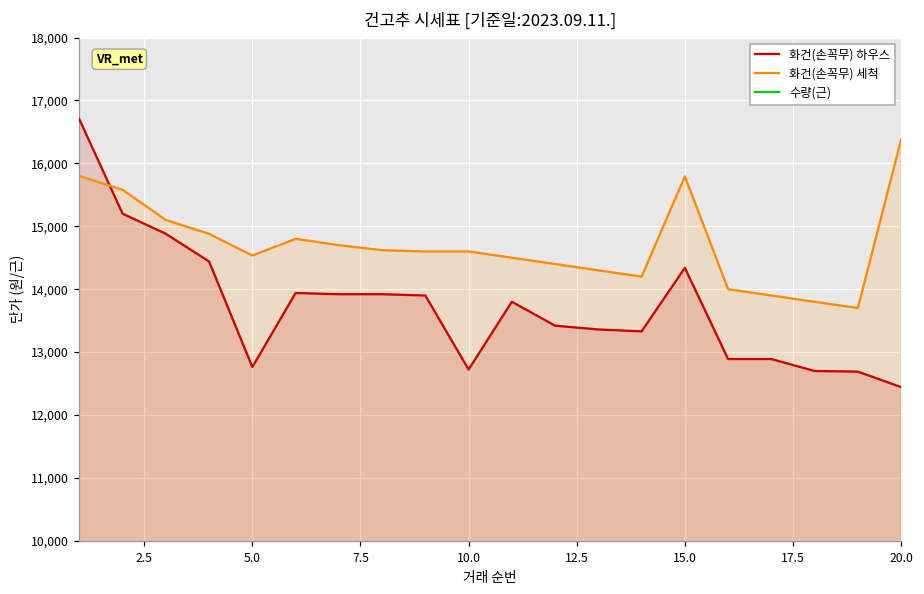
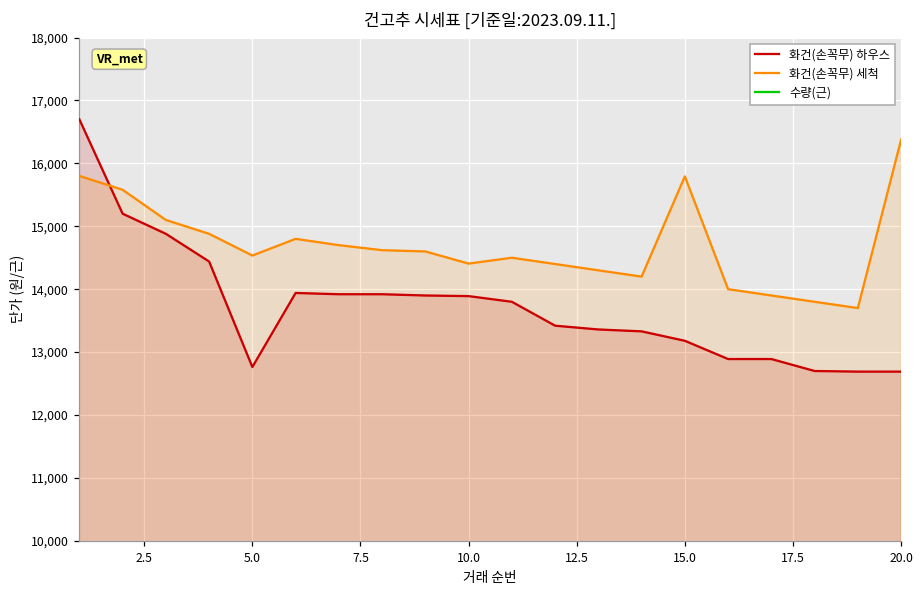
  {
    "화건(손꼭무) 하우스": {
      "5.0": "12,800",
-     "10.0": "12,700",
-     "15.0": "14,300",
-     "20.0": "12,400"
+     "10.0": "13,900",
+     "15.0": "13,200",
+     "20.0": "12,700"
    },
    "화건(손꼭무) 세척": {
      "5.0": "14,500",
-     "10.0": "14,600",
+     "10.0": "14,400",
      "15.0": "15,800",
      "20.0": "16,400"
    }
  }
